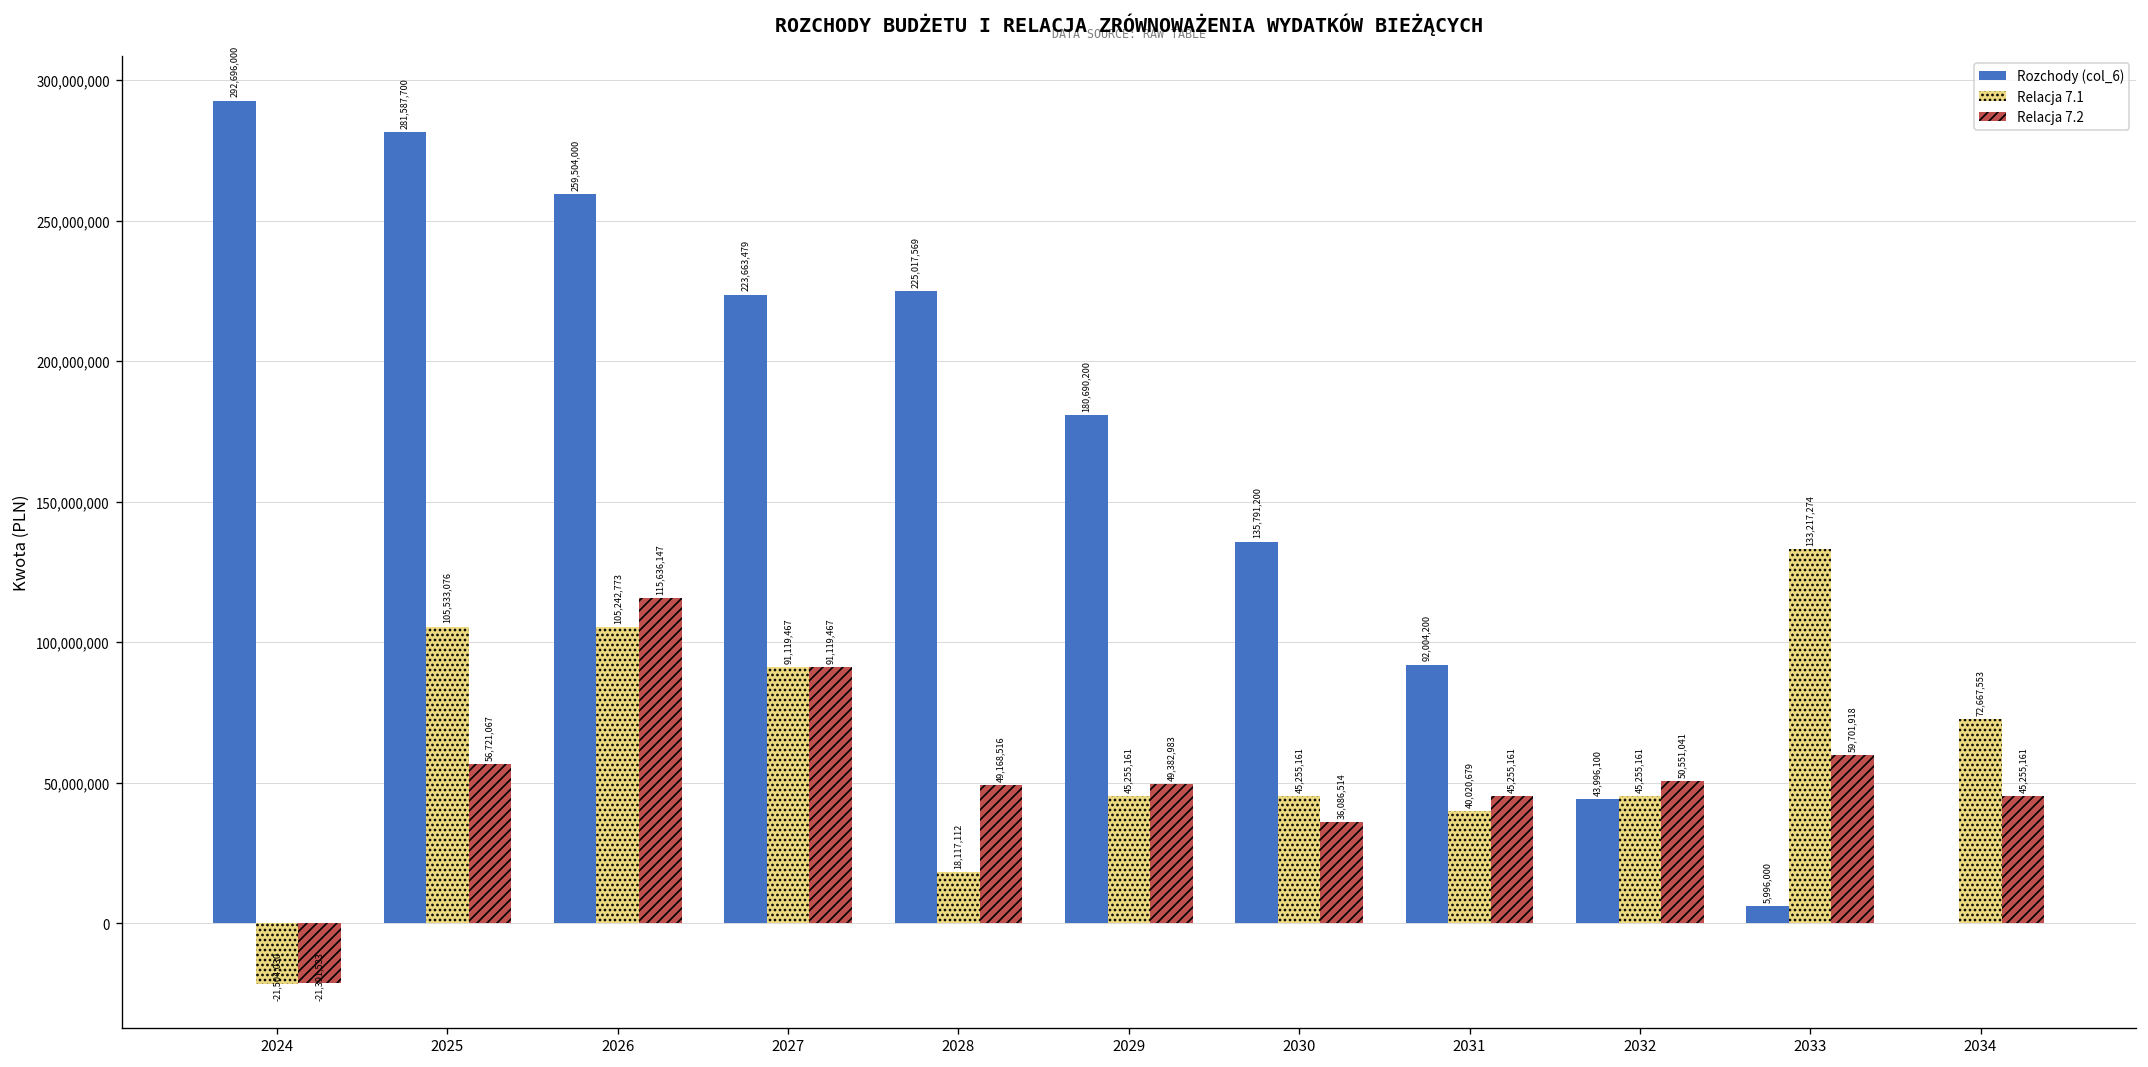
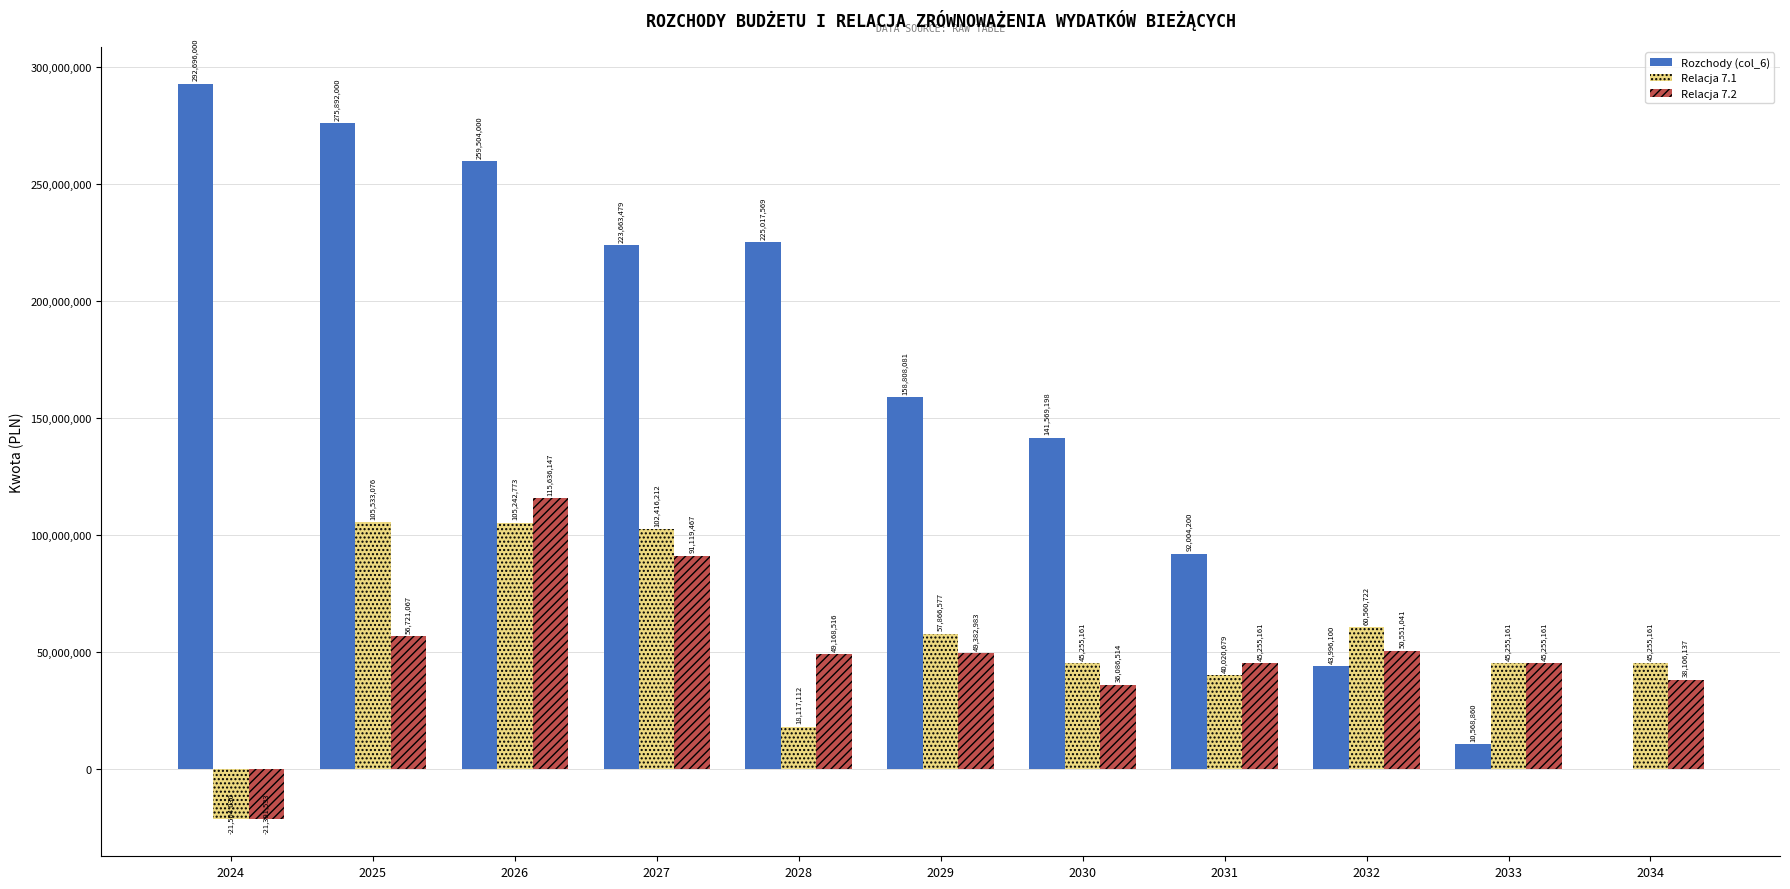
  {
    "Rozchody (col_6)": {
      "2024": "292,696,000",
-     "2025": "281,587,700",
+     "2025": "275,892,000",
      "2026": "259,504,000",
      "2027": "223,663,479",
      "2028": "225,017,569",
-     "2029": "180,690,200",
-     "2030": "135,791,200",
+     "2029": "158,808,081",
+     "2030": "141,569,198",
      "2031": "92,004,200",
      "2032": "43,996,100",
-     "2033": "5,996,000"
+     "2033": "10,568,860"
    },
    "Relacja 7.1": {
      "2024": "-21,504,030",
      "2025": "105,533,076",
      "2026": "105,242,773",
-     "2027": "91,119,467",
+     "2027": "102,416,212",
      "2028": "18,117,112",
-     "2029": "45,255,161",
+     "2029": "57,866,577",
      "2030": "45,255,161",
      "2031": "40,020,679",
-     "2032": "45,255,161",
-     "2033": "133,217,274",
-     "2034": "72,667,553"
+     "2032": "60,560,722",
+     "2033": "45,255,161",
+     "2034": "45,255,161"
    },
    "Relacja 7.2": {
      "2024": "-21,391,533",
      "2025": "56,721,067",
      "2026": "115,636,147",
      "2027": "91,119,467",
      "2028": "49,168,516",
      "2029": "49,382,983",
      "2030": "36,086,514",
      "2031": "45,255,161",
      "2032": "50,551,041",
-     "2033": "59,701,918",
-     "2034": "45,255,161"
+     "2033": "45,255,161",
+     "2034": "38,106,137"
    }
  }
